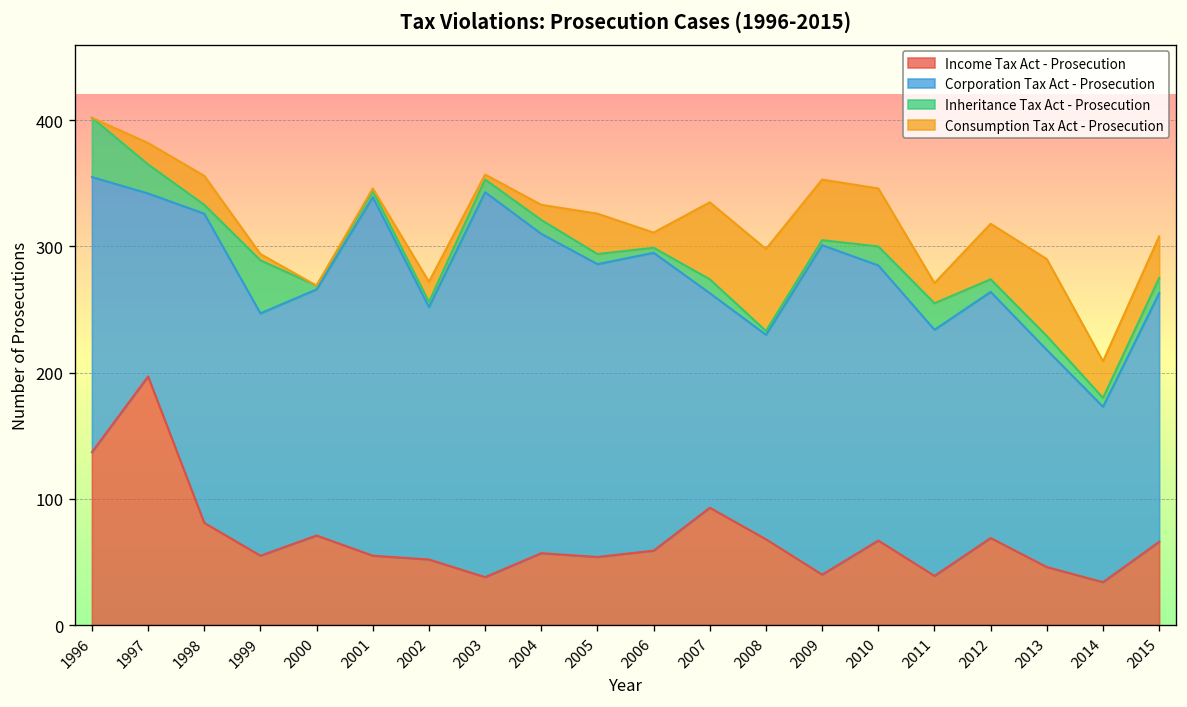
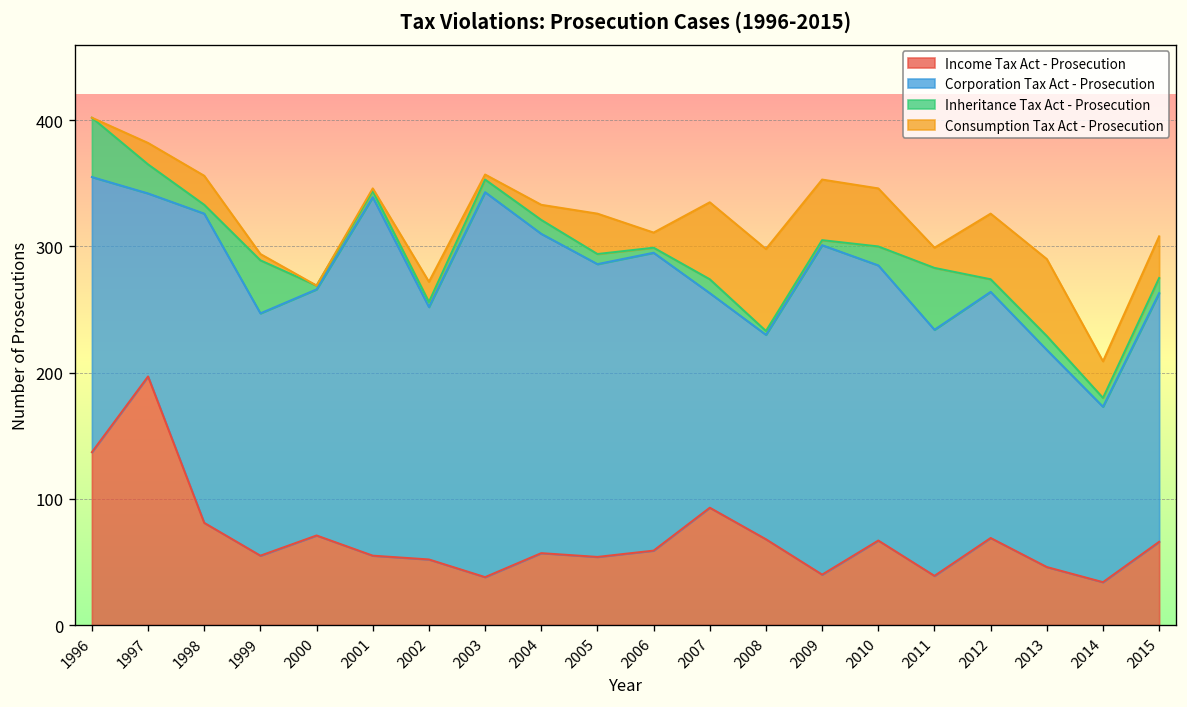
  {
    "Income Tax Act - Prosecution": {
      "1996": 137,
      "1997": 197,
      "1998": 81,
      "1999": 55,
      "2000": 71,
      "2001": 55,
      "2002": 52,
      "2003": 38,
      "2004": 57,
      "2005": 54,
      "2006": 59,
      "2007": 93,
      "2008": 68,
      "2009": 40,
      "2010": 67,
      "2011": 39,
      "2012": 69,
      "2013": 46,
      "2014": 34,
      "2015": 66
    },
    "Corporation Tax Act - Prosecution": {
      "1996": 218,
      "1997": 145,
      "1998": 245,
      "1999": 192,
      "2000": 195,
      "2001": 284,
      "2002": 200,
      "2003": 305,
      "2004": 253,
      "2005": 232,
      "2006": 236,
      "2007": 170,
      "2008": 162,
      "2009": 261,
      "2010": 218,
      "2011": 195,
      "2012": 195,
      "2013": 172,
      "2014": 139,
      "2015": 197
    },
    "Inheritance Tax Act - Prosecution": {
      "1997": 23,
      "1998": 7,
      "1999": 42,
      "2002": 4,
      "2003": 10,
      "2004": 11,
      "2005": 8,
      "2006": 4,
      "2007": 11,
      "2008": 3,
      "2009": 4,
      "2010": 15,
-     "2011": 21,
+     "2011": 49,
      "2012": 10,
      "2013": 11,
      "2014": 7,
      "2015": 12
    },
    "Consumption Tax Act - Prosecution": {
      "1997": 17,
      "1998": 23,
      "1999": 5,
      "2002": 16,
      "2003": 4,
      "2004": 12,
      "2005": 32,
      "2006": 12,
      "2007": 61,
      "2008": 65,
      "2009": 48,
      "2010": 46,
      "2011": 16,
-     "2012": 44,
+     "2012": 52,
      "2013": 61,
      "2014": 29,
      "2015": 33
    }
  }
